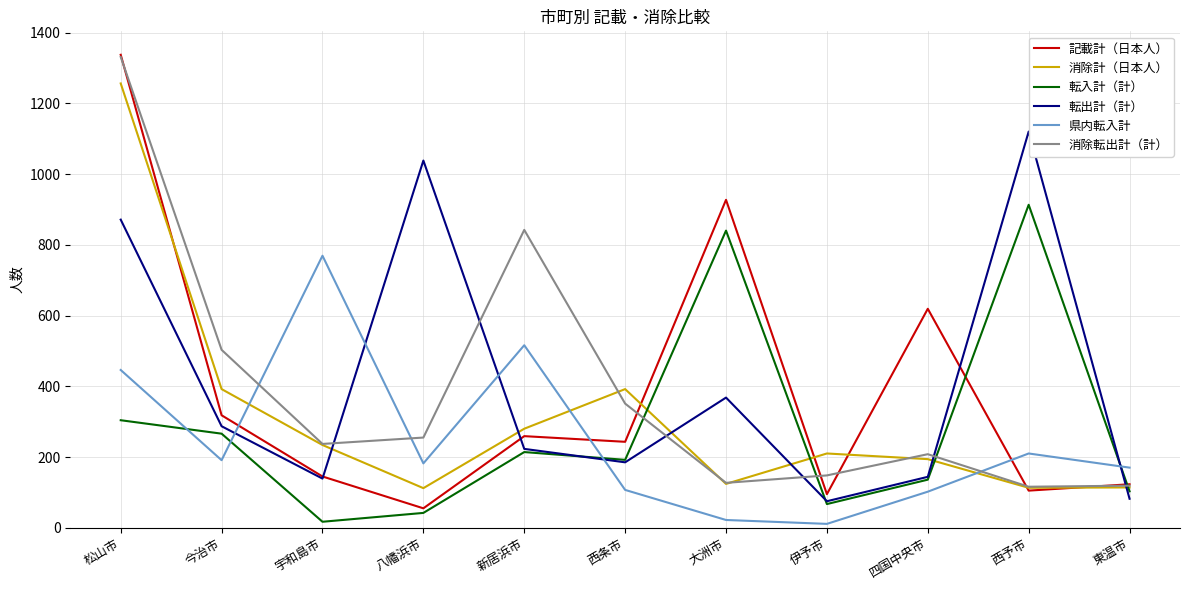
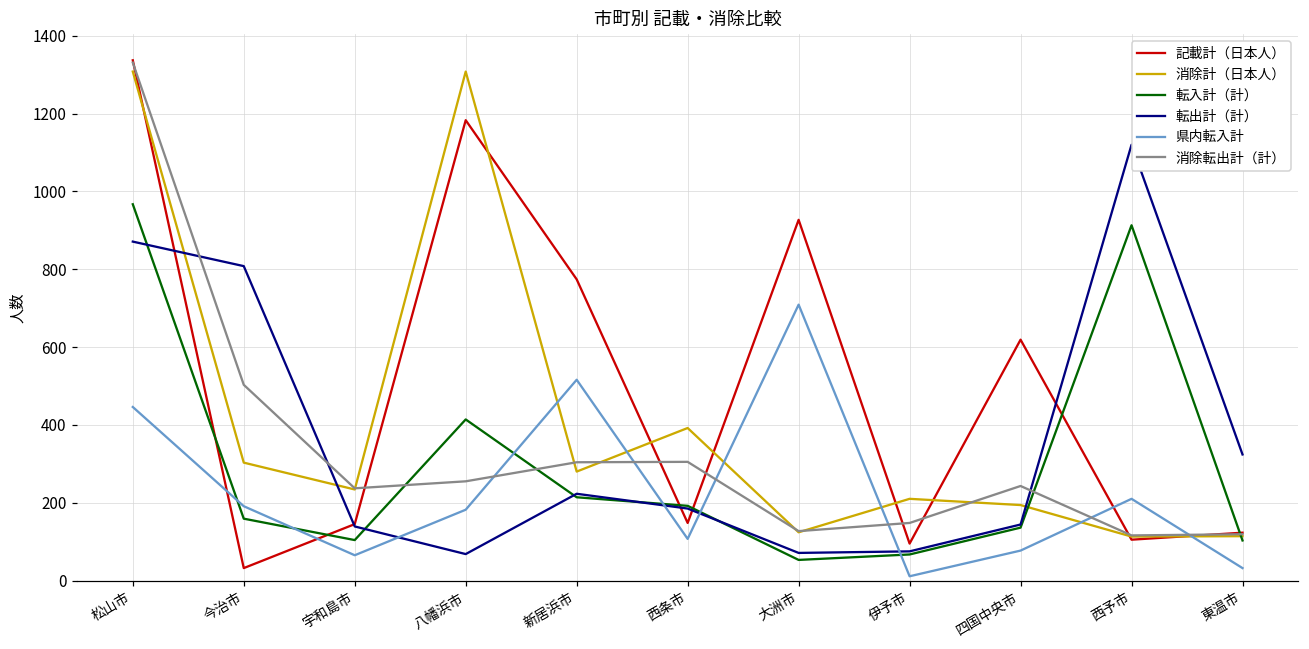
  {
    "記載計（日本人）": {
-     "今治市": 320,
-     "八幡浜市": 60,
-     "新居浜市": 260,
-     "西条市": 240,
+     "今治市": 30,
+     "八幡浜市": 1180,
+     "新居浜市": 770,
+     "西条市": 150,
      "大洲市": 930,
      "伊予市": 100,
      "四国中央市": 620,
      "西予市": 110
    },
    "消除計（日本人）": {
-     "松山市": 1260,
-     "今治市": 390,
-     "八幡浜市": 110,
+     "松山市": 1310,
+     "今治市": 300,
+     "八幡浜市": 1310,
      "新居浜市": 280,
      "西条市": 390,
      "伊予市": 210,
      "四国中央市": 190
    },
    "転入計（計）": {
-     "松山市": 300,
-     "今治市": 270,
-     "宇和島市": 20,
-     "八幡浜市": 40,
+     "松山市": 970,
+     "今治市": 160,
+     "宇和島市": 100,
+     "八幡浜市": 410,
      "新居浜市": 210,
-     "大洲市": 840,
+     "大洲市": 50,
      "伊予市": 70,
      "四国中央市": 140,
      "西予市": 910,
      "東温市": 100
    },
    "転出計（計）": {
      "松山市": 870,
-     "今治市": 290,
-     "八幡浜市": 1040,
+     "今治市": 810,
+     "八幡浜市": 70,
      "新居浜市": 220,
-     "大洲市": 370,
+     "大洲市": 70,
      "伊予市": 80,
      "四国中央市": 140,
      "西予市": 1120,
-     "東温市": 80
+     "東温市": 320
    },
    "県内転入計": {
      "松山市": 450,
      "今治市": 190,
-     "宇和島市": 770,
+     "宇和島市": 70,
      "八幡浜市": 180,
      "新居浜市": 520,
      "西条市": 110,
-     "大洲市": 20,
+     "大洲市": 710,
      "伊予市": 10,
-     "四国中央市": 100,
+     "四国中央市": 80,
      "西予市": 210,
-     "東温市": 170
+     "東温市": 30
    },
    "消除転出計（計）": {
      "今治市": 500,
      "八幡浜市": 260,
-     "新居浜市": 840,
-     "西条市": 350,
+     "新居浜市": 300,
+     "西条市": 310,
      "伊予市": 150,
-     "四国中央市": 210
+     "四国中央市": 240
    }
  }
